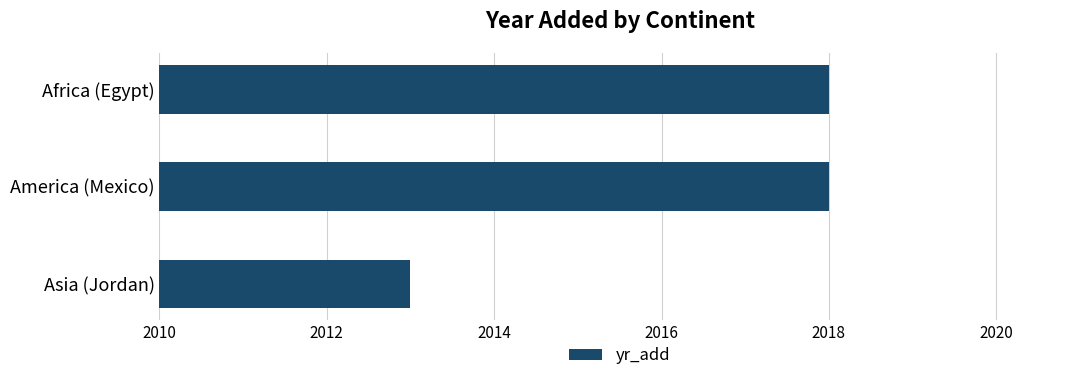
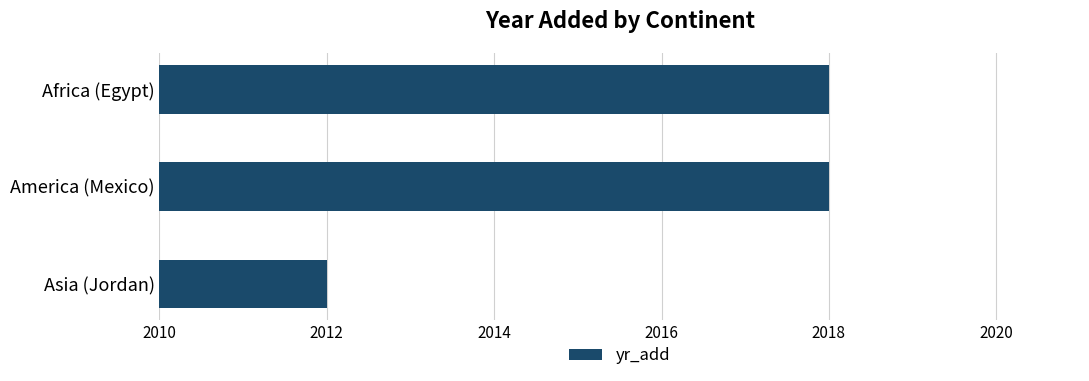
  {
    "Africa (Egypt)": 2018,
    "America (Mexico)": 2018,
-   "Asia (Jordan)": 2013
+   "Asia (Jordan)": 2012
  }
